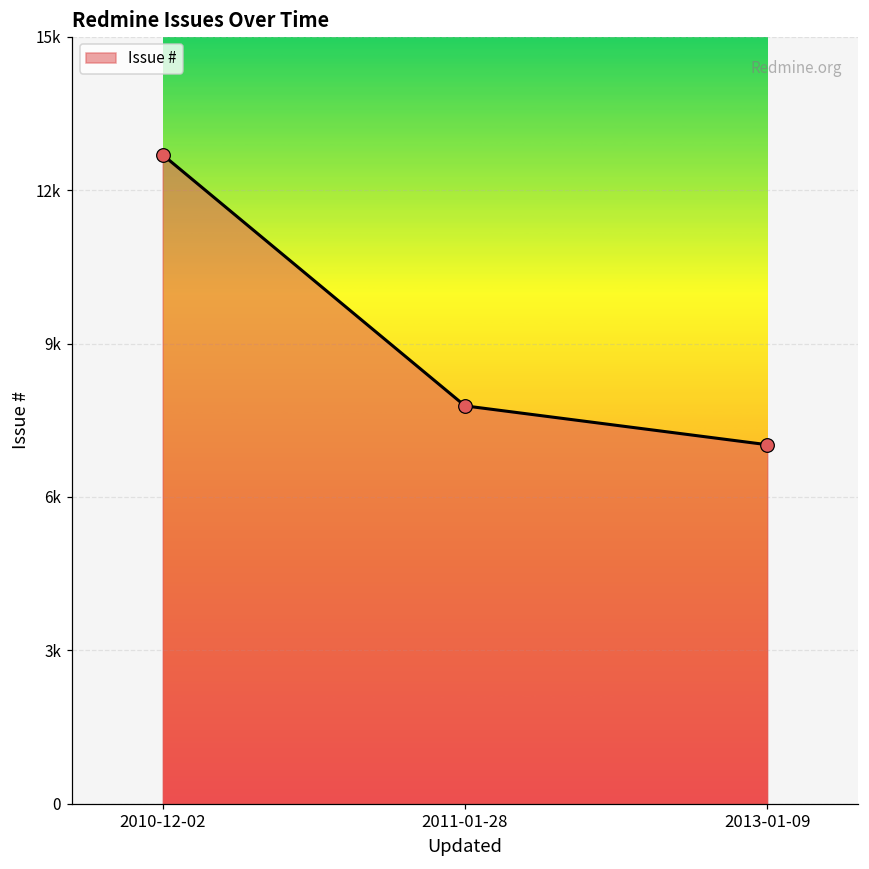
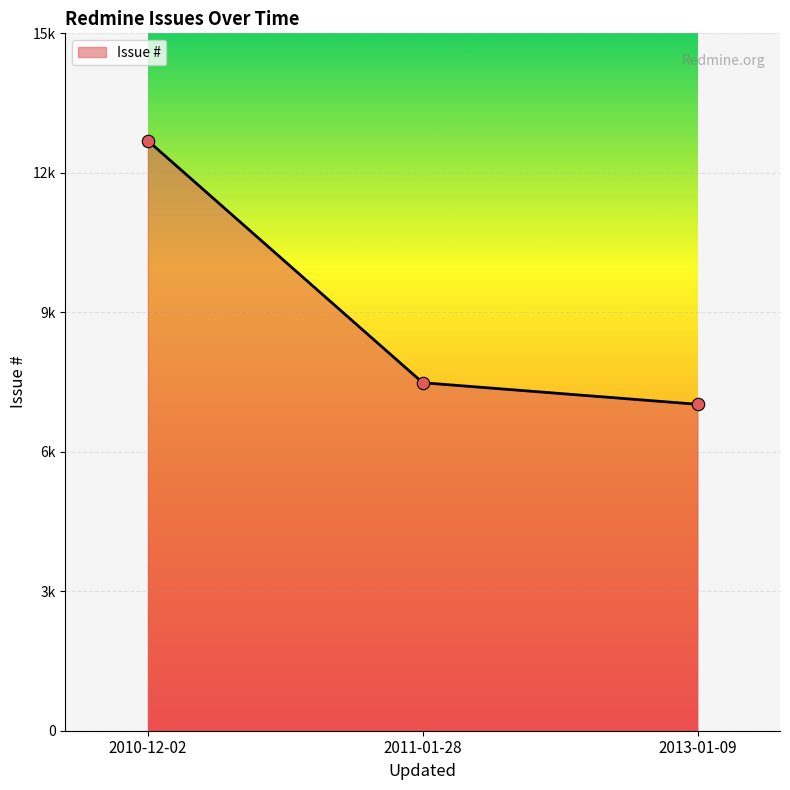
  {
    "2010-12-02": 12700,
-   "2011-01-28": 7800,
+   "2011-01-28": 7500,
    "2013-01-09": 7000
  }
